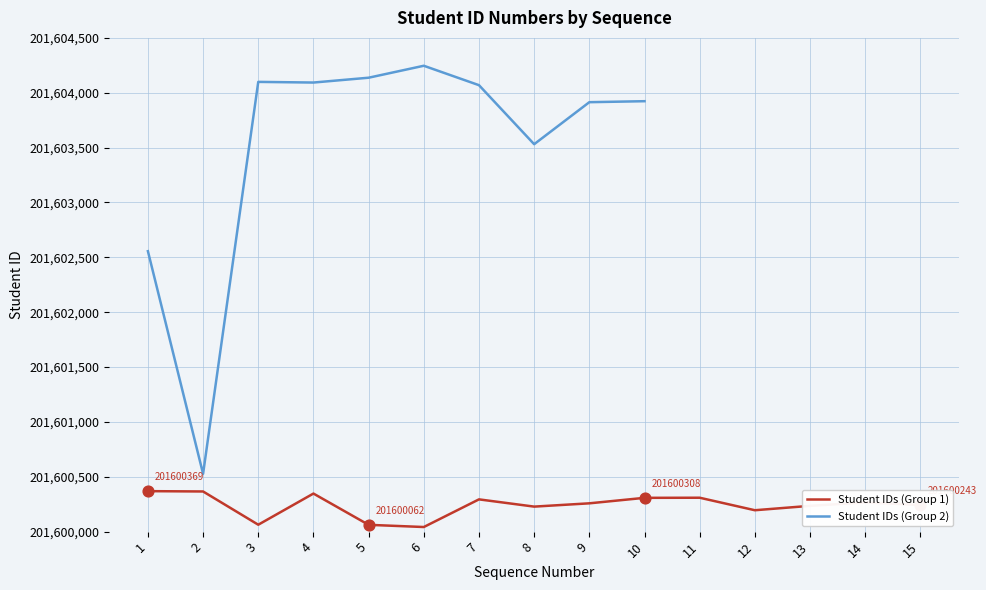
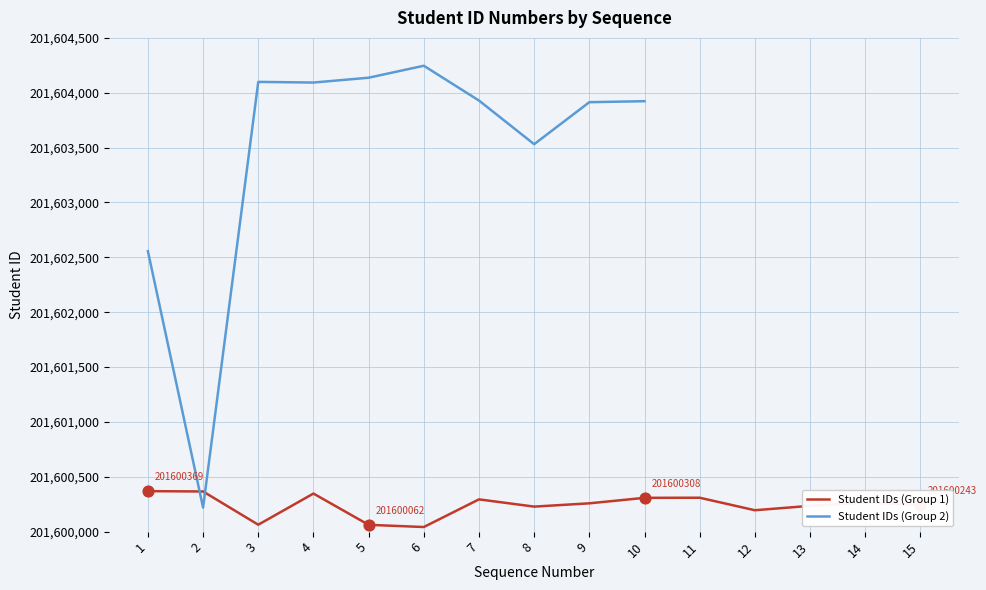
  {
    "Student IDs (Group 2)": {
      "1": "201,602,560",
-     "2": "201,600,530",
+     "2": "201,600,220",
      "3": "201,604,100",
      "4": "201,604,090",
      "5": "201,604,140",
      "6": "201,604,250",
-     "7": "201,604,070",
+     "7": "201,603,930",
      "8": "201,603,530",
      "9": "201,603,910",
      "10": "201,603,920"
    }
  }
